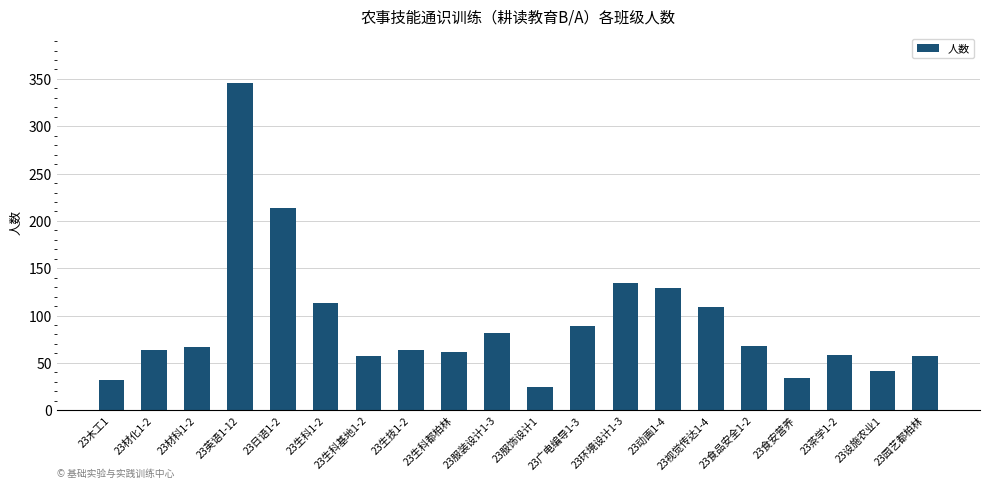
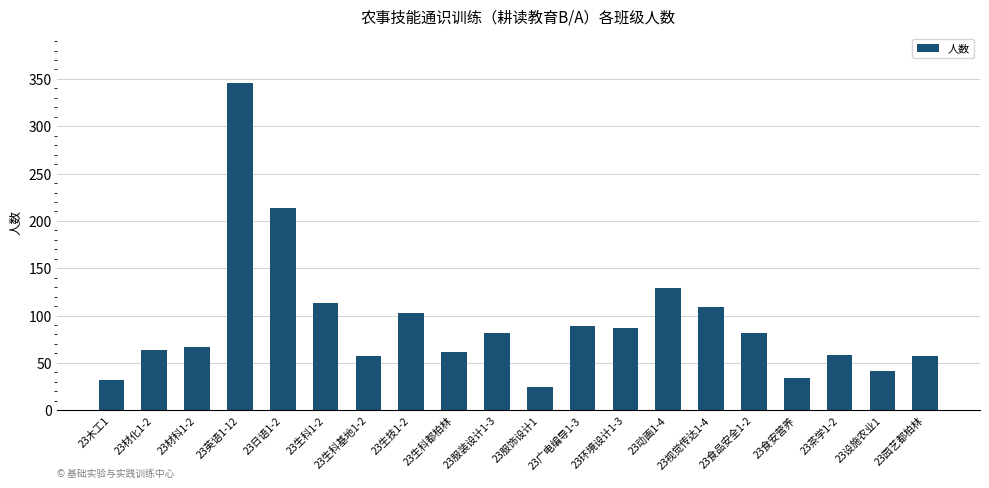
  {
    "23木工1": 30,
    "23材化1-2": 60,
    "23材科1-2": 70,
    "23英语1-12": 350,
    "23日语1-2": 210,
    "23生科1-2": 110,
    "23生科基地1-2": 60,
-   "23生技1-2": 60,
+   "23生技1-2": 100,
    "23生科都柏林": 60,
    "23服装设计1-3": 80,
    "23服饰设计1": 30,
    "23广电编导1-3": 90,
-   "23环境设计1-3": 130,
+   "23环境设计1-3": 90,
    "23动画1-4": 130,
    "23视觉传达1-4": 110,
-   "23食品安全1-2": 70,
+   "23食品安全1-2": 80,
    "23食安营养": 30,
    "23茶学1-2": 60,
    "23设施农业1": 40,
    "23园艺都柏林": 60
  }
